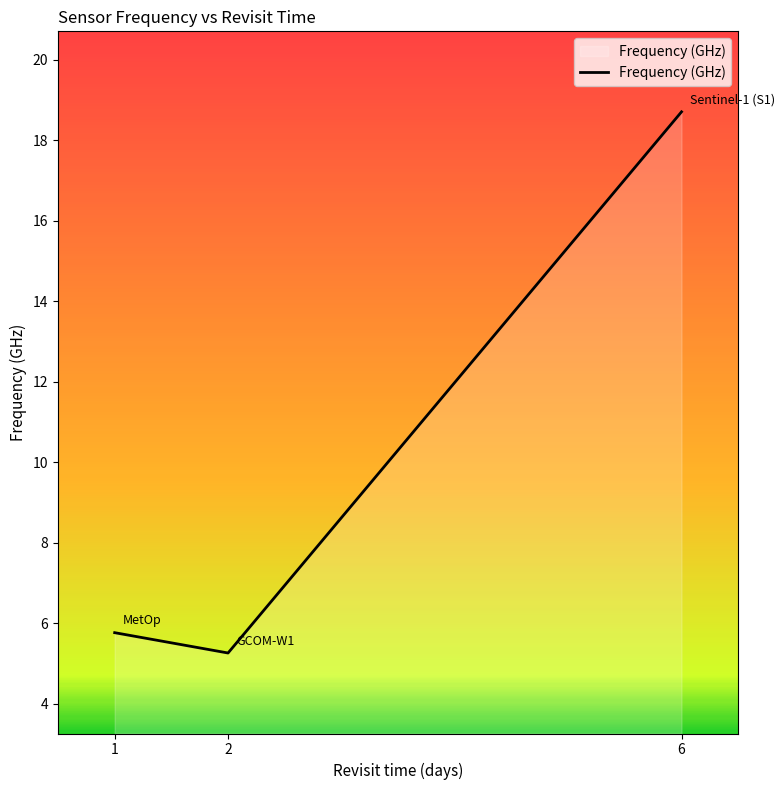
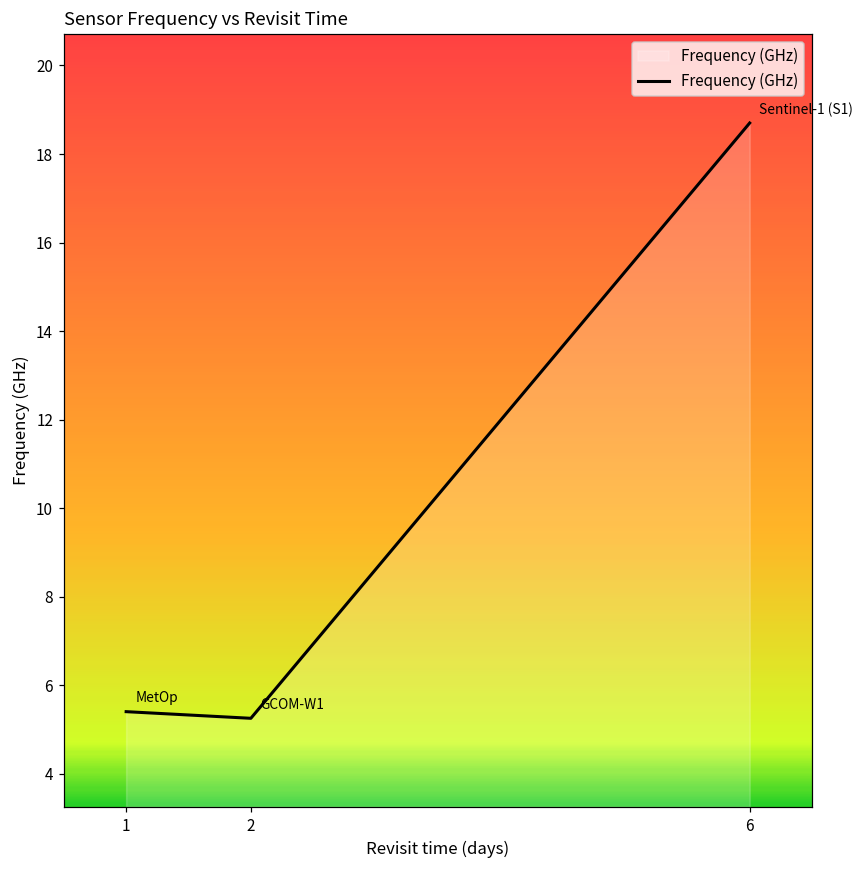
  {
-   "1": 5.8,
+   "1": 5.4,
    "2": 5.3,
    "6": 18.7
  }
